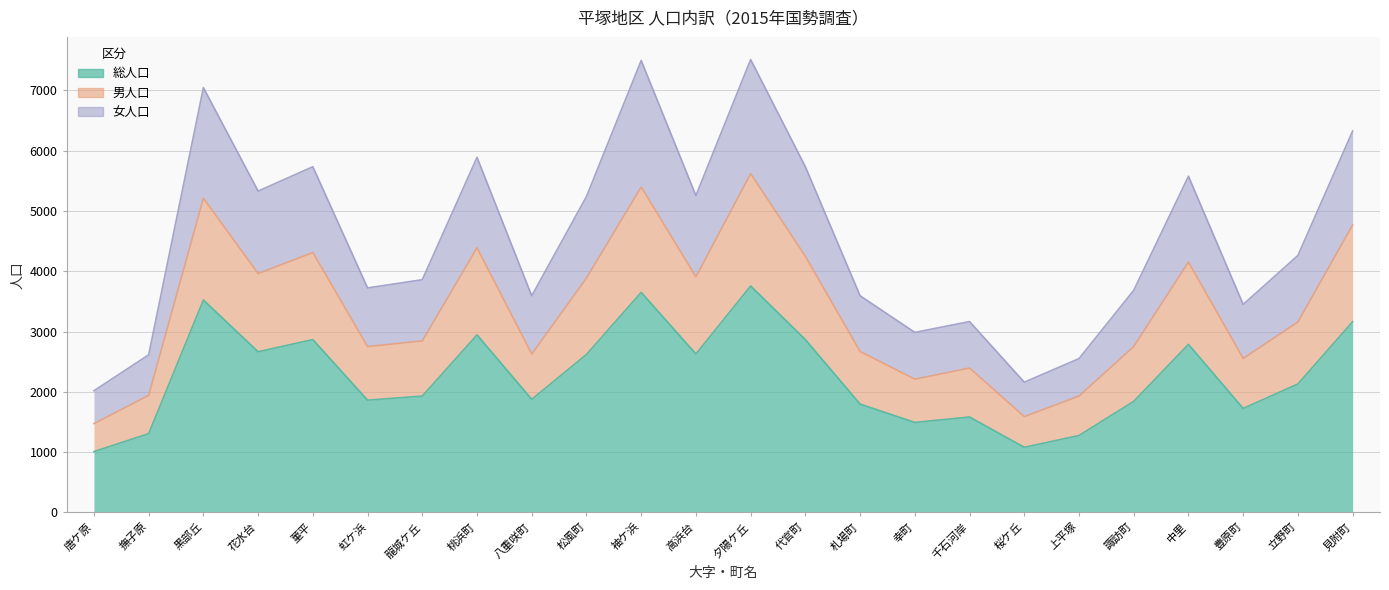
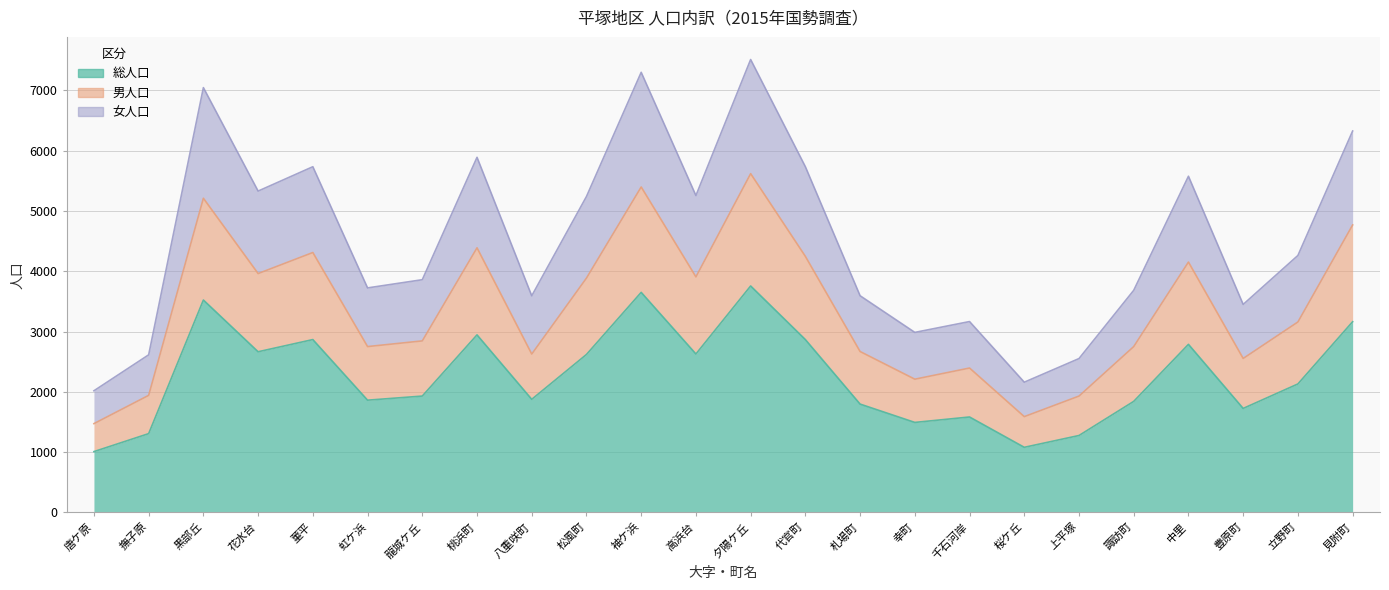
  {
    "総人口": {
      "唐ケ原": 1000,
      "撫子原": 1300,
      "黒部丘": 3500,
      "花水台": 2700,
      "菫平": 2900,
      "虹ケ浜": 1900,
      "龍城ケ丘": 1900,
      "桃浜町": 2900,
      "八重咲町": 1900,
      "松風町": 2600,
      "袖ケ浜": 3700,
      "高浜台": 2600,
      "夕陽ケ丘": 3800,
      "代官町": 2900,
      "札場町": 1800,
      "幸町": 1500,
      "千石河岸": 1600,
      "桜ケ丘": 1100,
      "上平塚": 1300,
      "諏訪町": 1800,
      "中里": 2800,
      "豊原町": 1700,
      "立野町": 2100,
      "見附町": 3200
    },
    "男人口": {
      "唐ケ原": 500,
      "撫子原": 600,
      "黒部丘": 1700,
      "花水台": 1300,
      "菫平": 1400,
      "虹ケ浜": 900,
      "龍城ケ丘": 900,
      "桃浜町": 1400,
      "八重咲町": 800,
      "松風町": 1300,
      "袖ケ浜": 1700,
      "高浜台": 1300,
      "夕陽ケ丘": 1900,
      "代官町": 1400,
      "札場町": 900,
      "幸町": 700,
      "千石河岸": 800,
      "桜ケ丘": 500,
      "上平塚": 700,
      "諏訪町": 900,
      "中里": 1400,
      "豊原町": 800,
      "立野町": 1000,
      "見附町": 1600
    },
    "女人口": {
      "唐ケ原": 500,
      "撫子原": 700,
      "黒部丘": 1800,
      "花水台": 1400,
      "菫平": 1400,
      "虹ケ浜": 1000,
      "龍城ケ丘": 1000,
      "桃浜町": 1500,
      "八重咲町": 1000,
      "松風町": 1400,
-     "袖ケ浜": 2100,
+     "袖ケ浜": 1900,
      "高浜台": 1300,
      "夕陽ケ丘": 1900,
      "代官町": 1500,
      "札場町": 900,
      "幸町": 800,
      "千石河岸": 800,
      "桜ケ丘": 600,
      "上平塚": 600,
      "諏訪町": 900,
      "中里": 1400,
      "豊原町": 900,
      "立野町": 1100,
      "見附町": 1600
    }
  }
